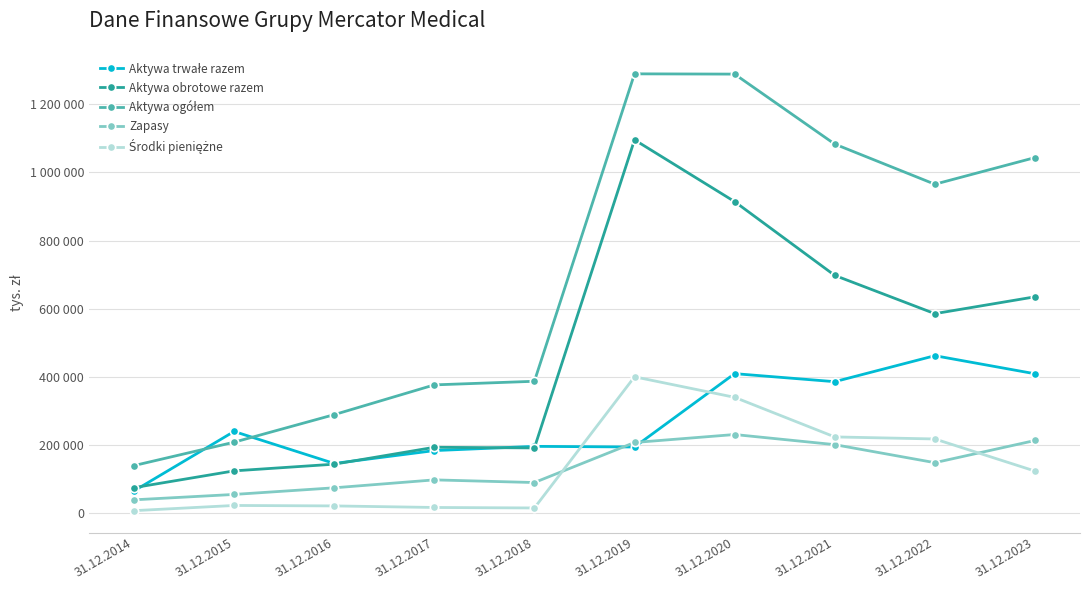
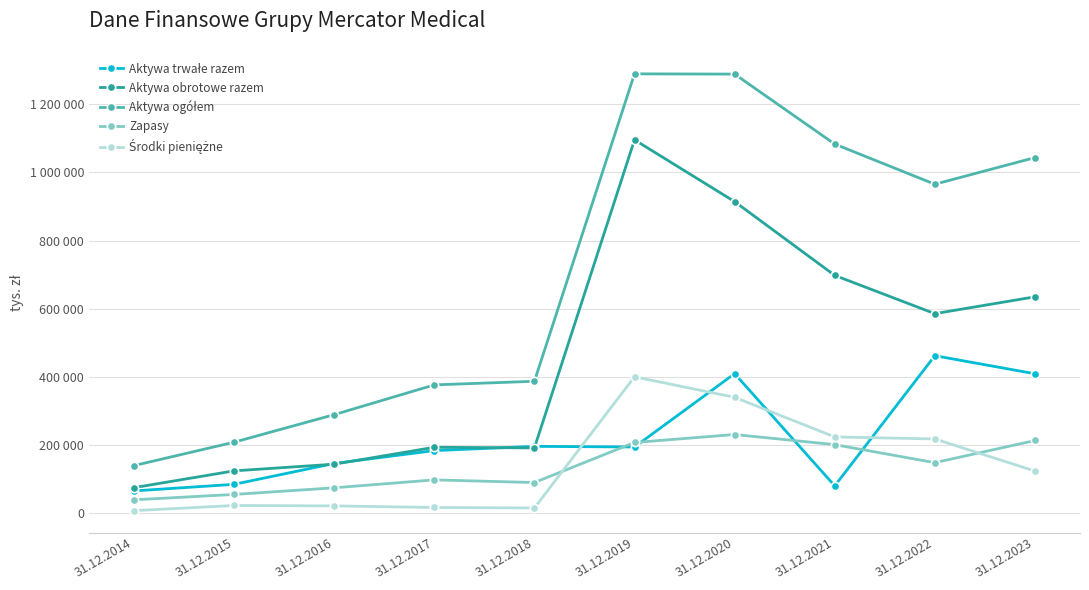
  {
    "Aktywa trwałe razem": {
      "31.12.2014": 60000,
-     "31.12.2015": 240000,
+     "31.12.2015": 80000,
      "31.12.2017": 180000,
      "31.12.2019": 190000,
      "31.12.2020": 410000,
-     "31.12.2021": 390000,
+     "31.12.2021": 80000,
      "31.12.2022": 460000,
      "31.12.2023": 410000
    }
  }
